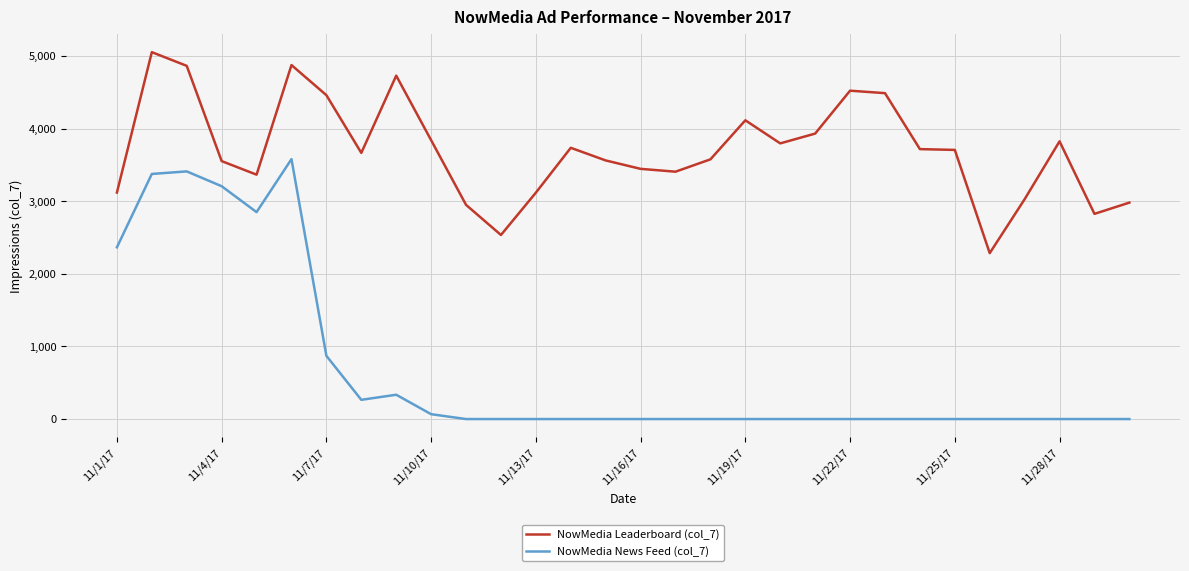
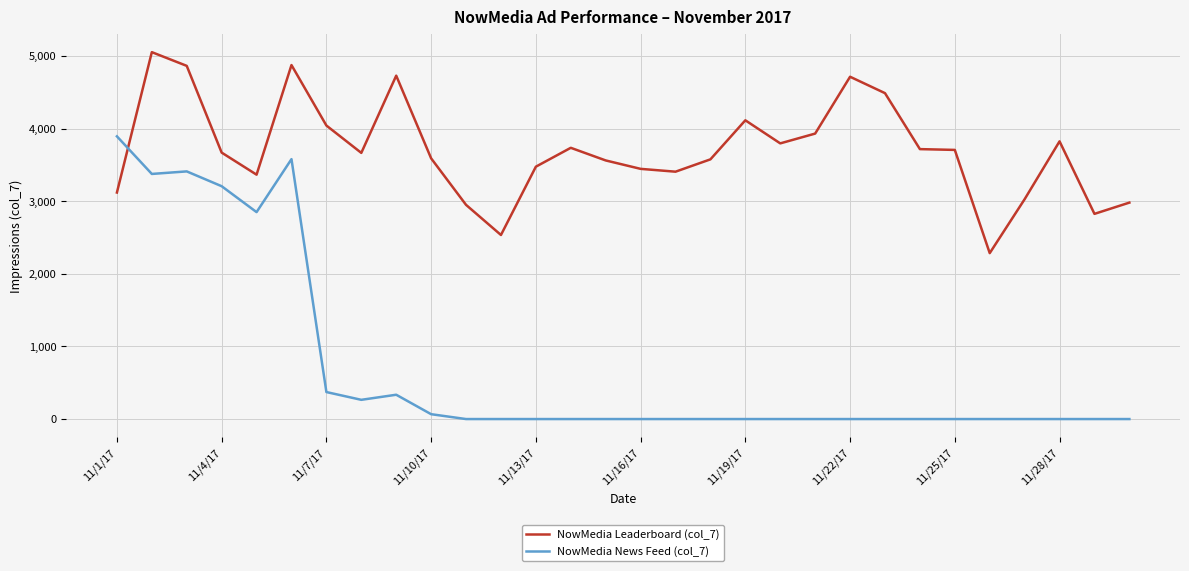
  {
    "NowMedia Leaderboard (col_7)": {
      "11/1/17": "3,100",
-     "11/4/17": "3,600",
-     "11/7/17": "4,500",
-     "11/10/17": "3,800",
-     "11/13/17": "3,100",
+     "11/4/17": "3,700",
+     "11/7/17": "4,000",
+     "11/10/17": "3,600",
+     "11/13/17": "3,500",
      "11/16/17": "3,400",
      "11/19/17": "4,100",
-     "11/22/17": "4,500",
+     "11/22/17": "4,700",
      "11/25/17": "3,700",
      "11/28/17": "3,800"
    },
    "NowMedia News Feed (col_7)": {
-     "11/1/17": "2,400",
+     "11/1/17": "3,900",
      "11/4/17": "3,200",
-     "11/7/17": "900",
+     "11/7/17": "400",
      "11/10/17": "100",
      "11/13/17": "0",
      "11/16/17": "0",
      "11/19/17": "0",
      "11/22/17": "0",
      "11/25/17": "0",
      "11/28/17": "0"
    }
  }
